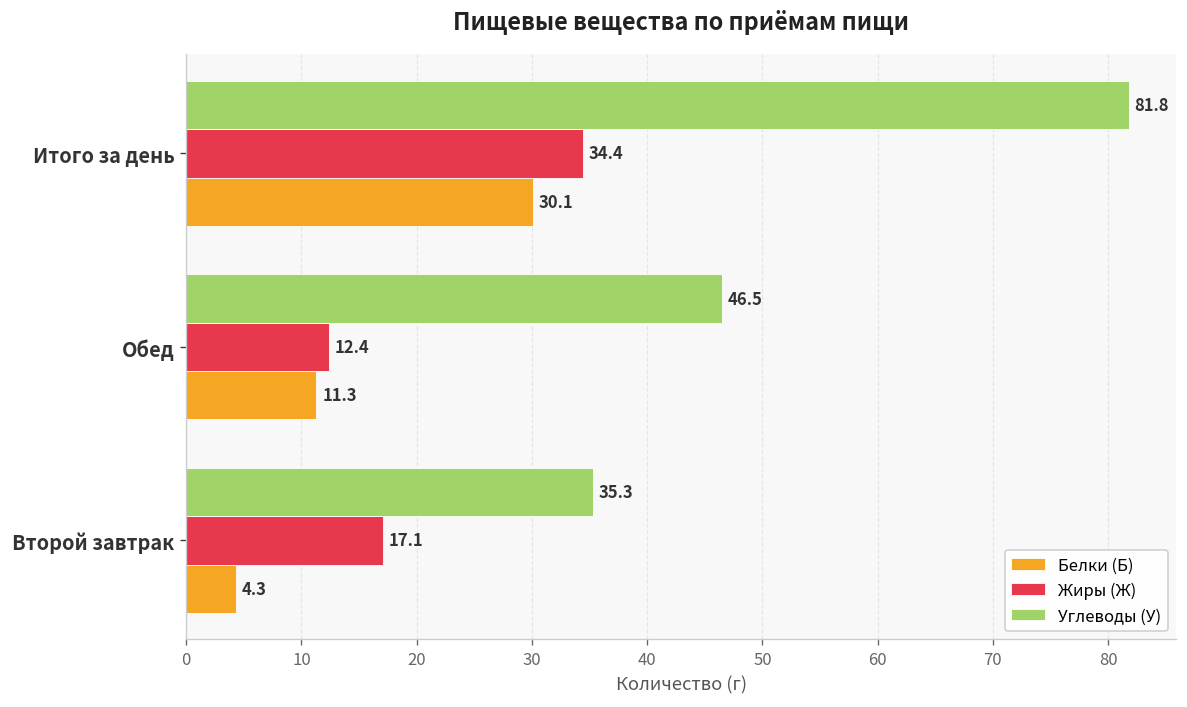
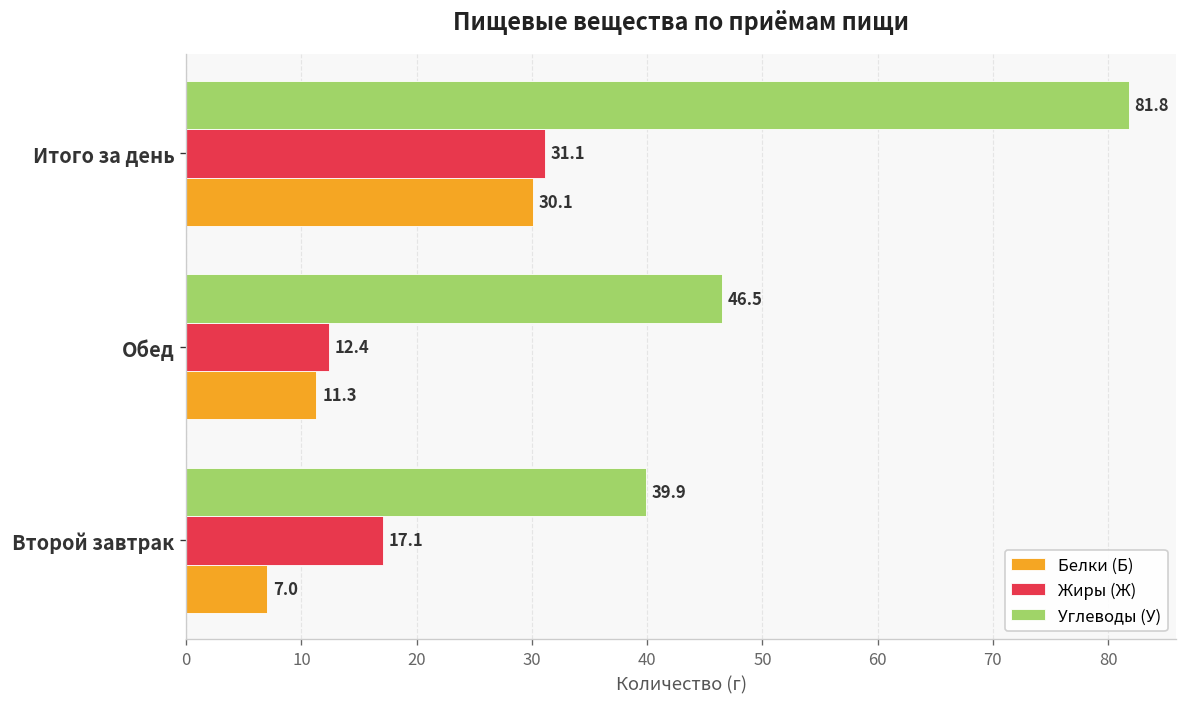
  {
    "Белки (Б)": {
      "Итого за день": 30.1,
      "Обед": 11.3,
-     "Второй завтрак": 4.3
+     "Второй завтрак": 7.0
    },
    "Жиры (Ж)": {
-     "Итого за день": 34.4,
+     "Итого за день": 31.1,
      "Обед": 12.4,
      "Второй завтрак": 17.1
    },
    "Углеводы (У)": {
      "Итого за день": 81.8,
      "Обед": 46.5,
-     "Второй завтрак": 35.3
+     "Второй завтрак": 39.9
    }
  }
